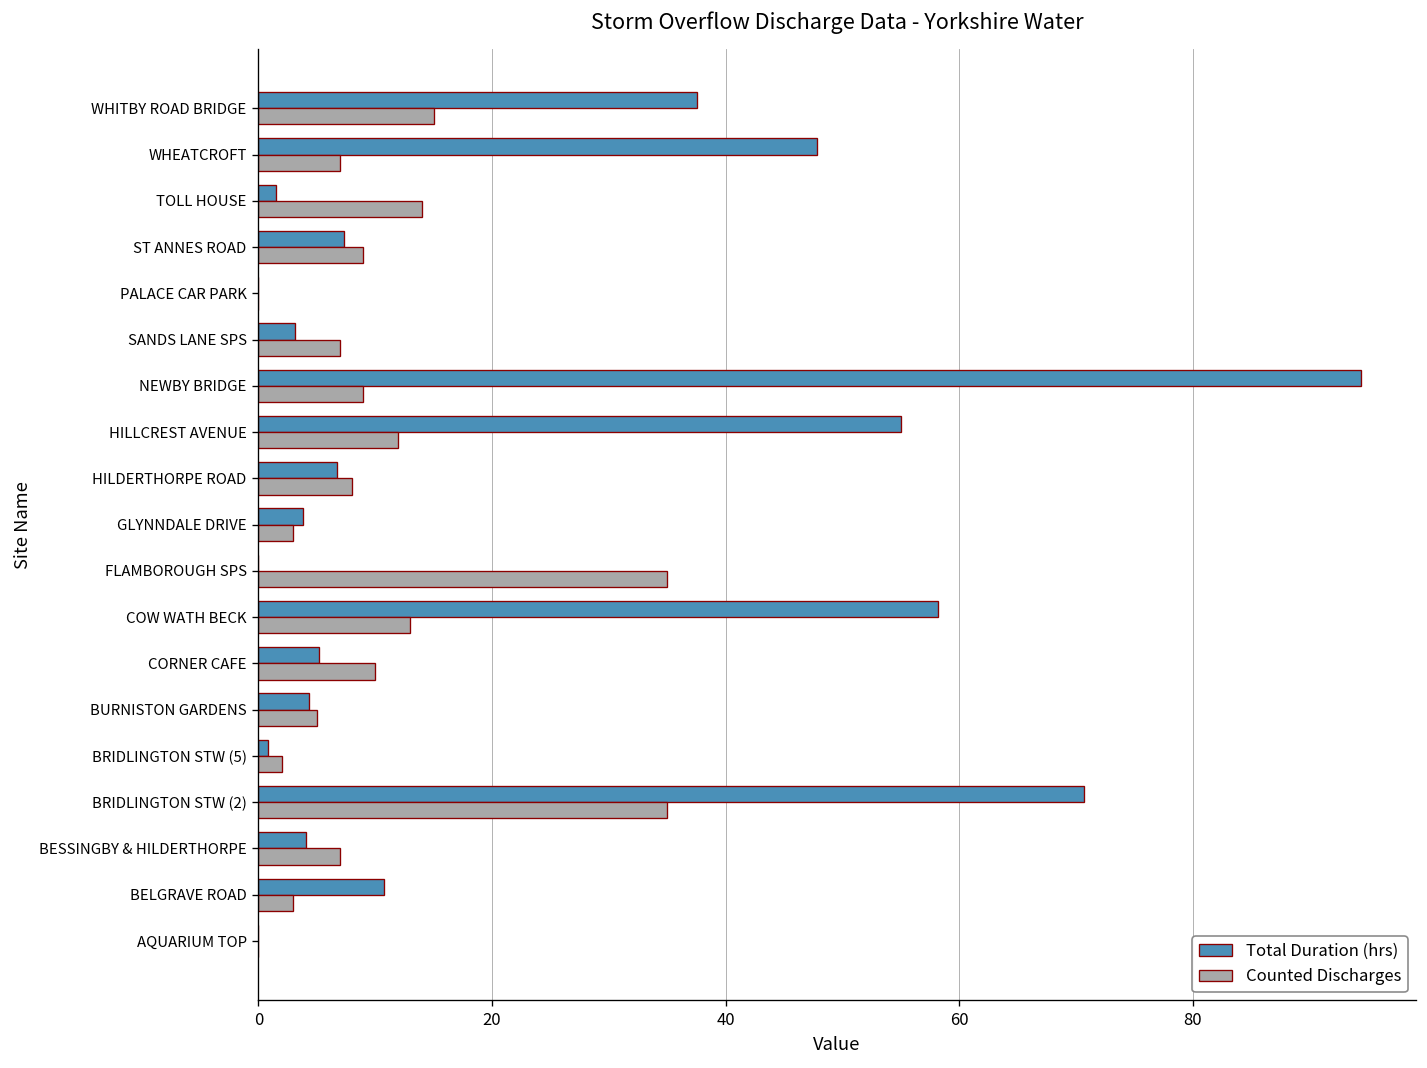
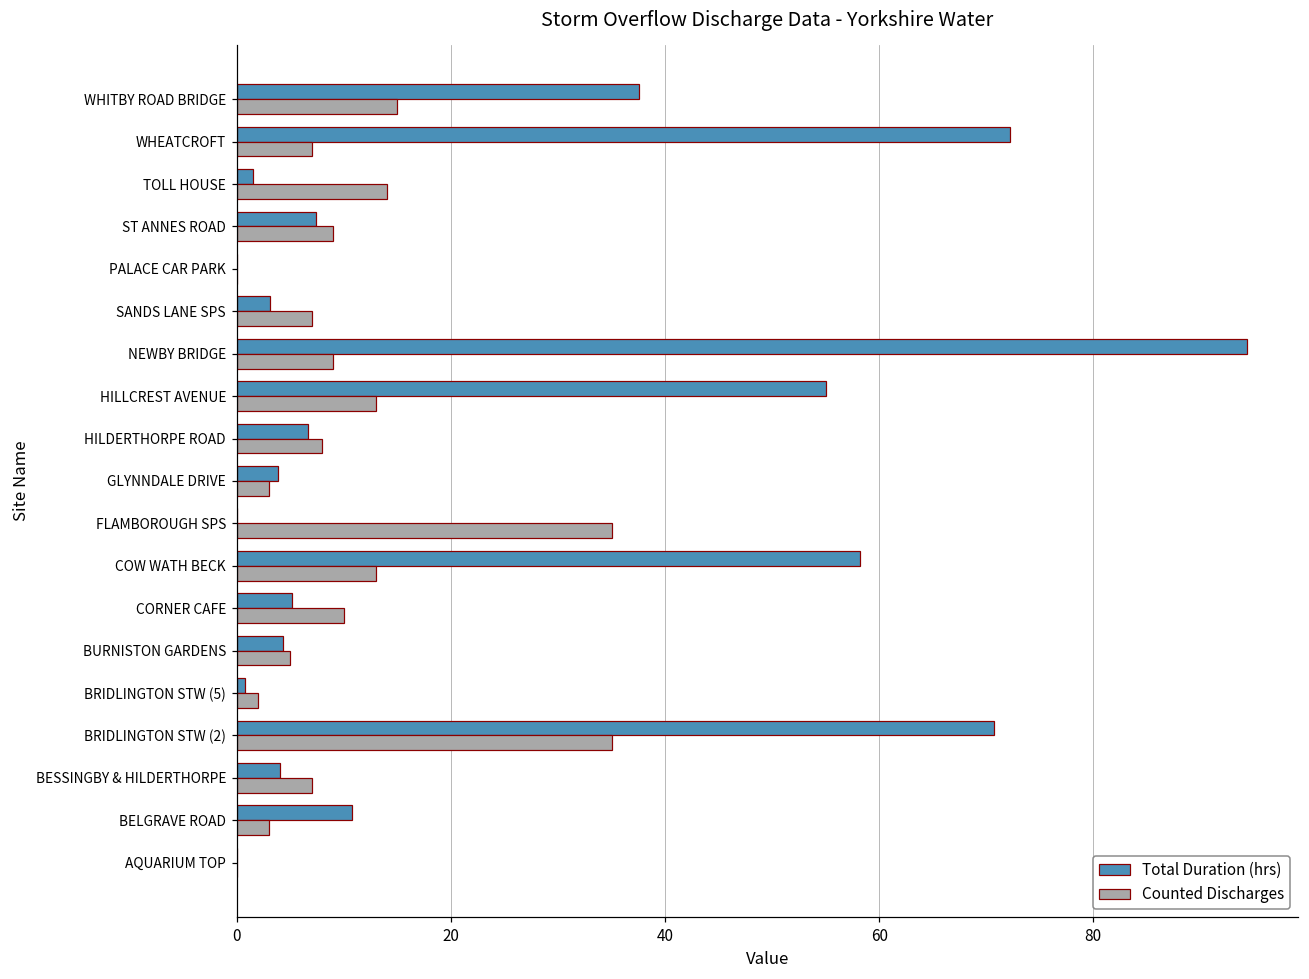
  {
    "Total Duration (hrs)": {
      "WHITBY ROAD BRIDGE": 38,
-     "WHEATCROFT": 48,
+     "WHEATCROFT": 72,
      "TOLL HOUSE": 2,
      "ST ANNES ROAD": 7,
      "PALACE CAR PARK": 0,
      "SANDS LANE SPS": 3,
      "NEWBY BRIDGE": 94,
      "HILLCREST AVENUE": 55,
      "HILDERTHORPE ROAD": 7,
      "GLYNNDALE DRIVE": 4,
      "FLAMBOROUGH SPS": 0,
      "COW WATH BECK": 58,
      "CORNER CAFE": 5,
      "BURNISTON GARDENS": 4,
      "BRIDLINGTON STW (5)": 1,
      "BRIDLINGTON STW (2)": 71,
      "BESSINGBY & HILDERTHORPE": 4,
      "BELGRAVE ROAD": 11,
      "AQUARIUM TOP": 0
    },
    "Counted Discharges": {
      "WHITBY ROAD BRIDGE": 15,
      "WHEATCROFT": 7,
      "TOLL HOUSE": 14,
      "ST ANNES ROAD": 9,
      "PALACE CAR PARK": 0,
      "SANDS LANE SPS": 7,
      "NEWBY BRIDGE": 9,
-     "HILLCREST AVENUE": 12,
+     "HILLCREST AVENUE": 13,
      "HILDERTHORPE ROAD": 8,
      "GLYNNDALE DRIVE": 3,
      "FLAMBOROUGH SPS": 35,
      "COW WATH BECK": 13,
      "CORNER CAFE": 10,
      "BURNISTON GARDENS": 5,
      "BRIDLINGTON STW (5)": 2,
      "BRIDLINGTON STW (2)": 35,
      "BESSINGBY & HILDERTHORPE": 7,
      "BELGRAVE ROAD": 3,
      "AQUARIUM TOP": 0
    }
  }
